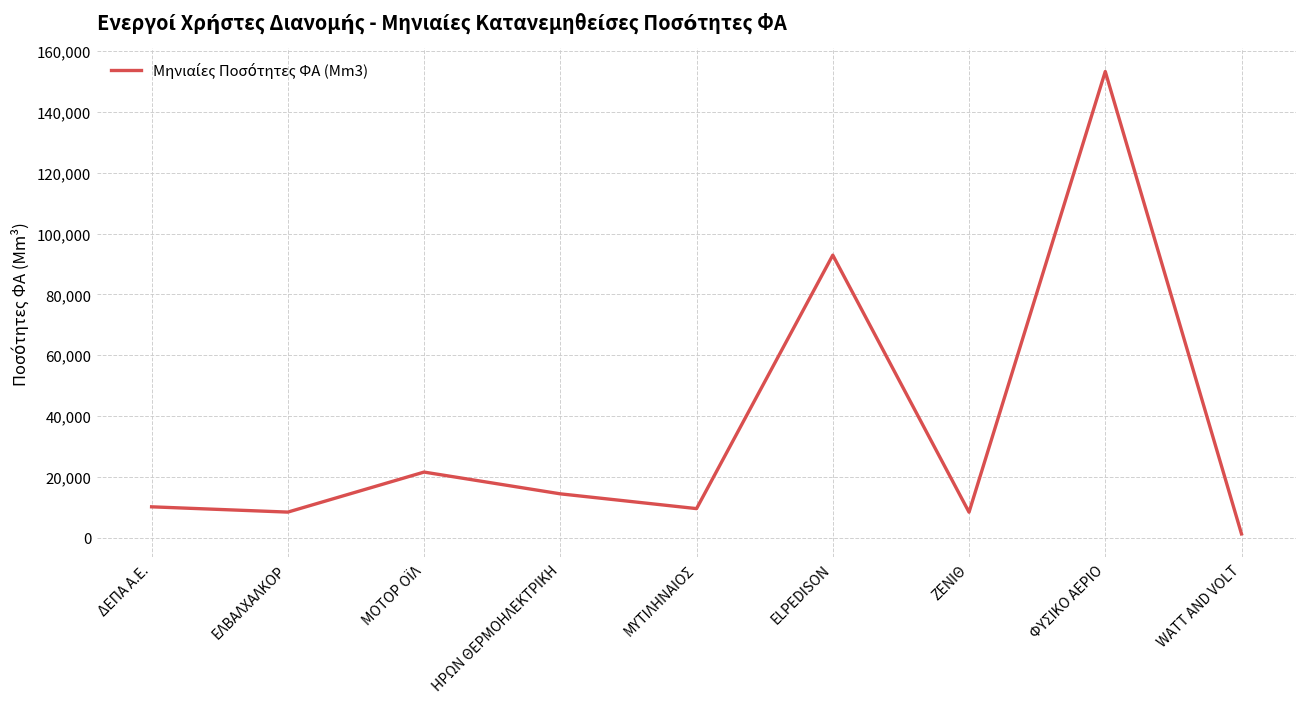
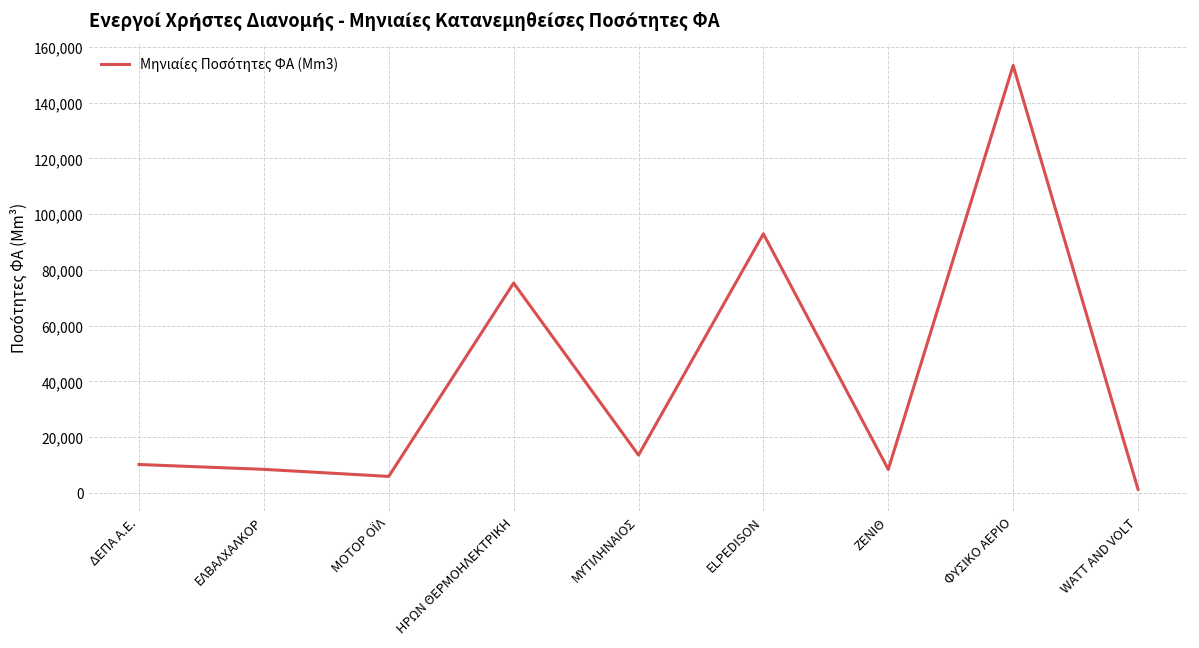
  {
    "ΔΕΠΑ Α.Ε.": "10,000",
    "ΕΛΒΑΛΧΑΛΚΟΡ": "8,000",
-   "ΜΟΤΟΡ ΟΪΛ": "22,000",
-   "ΗΡΩΝ ΘΕΡΜΟΗΛΕΚΤΡΙΚΗ": "14,000",
-   "ΜΥΤΙΛΗΝΑΙΟΣ": "10,000",
+   "ΜΟΤΟΡ ΟΪΛ": "6,000",
+   "ΗΡΩΝ ΘΕΡΜΟΗΛΕΚΤΡΙΚΗ": "75,000",
+   "ΜΥΤΙΛΗΝΑΙΟΣ": "14,000",
    "ELPEDISON": "93,000",
    "ΖΕΝΙΘ": "8,000",
    "ΦΥΣΙΚΟ ΑΕΡΙΟ": "153,000",
    "WATT AND VOLT": "1,000"
  }
